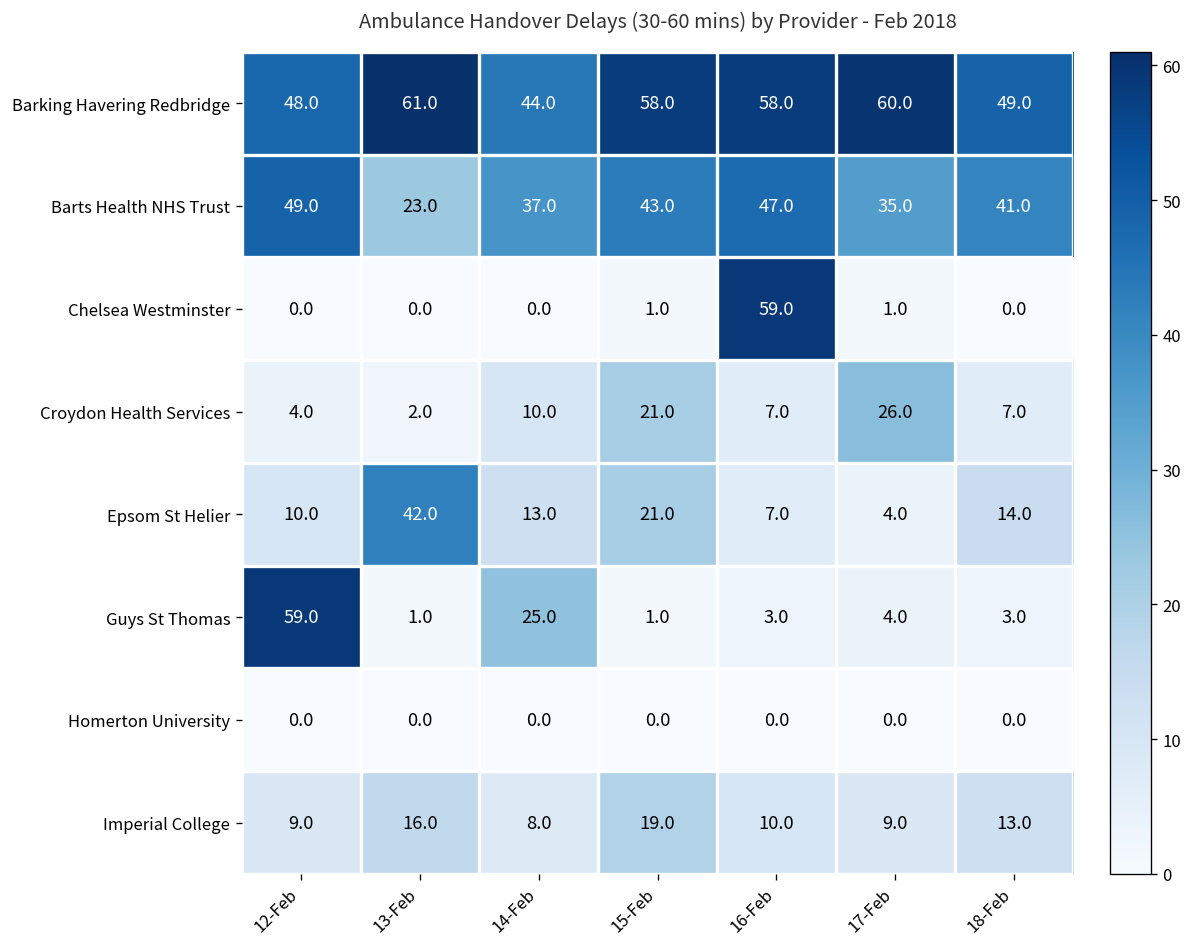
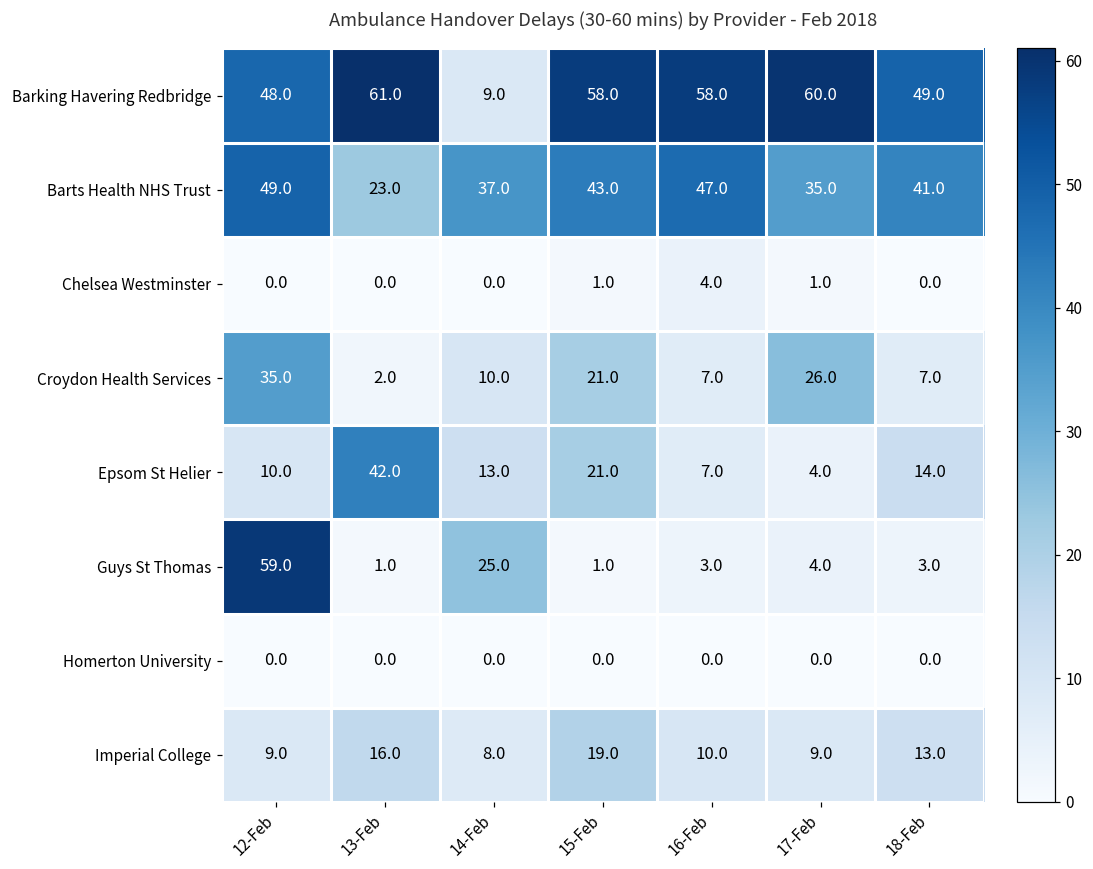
  {
    "Barking Havering Redbridge": {
      "12-Feb": 48.0,
      "13-Feb": 61.0,
-     "14-Feb": 44.0,
+     "14-Feb": 9.0,
      "15-Feb": 58.0,
      "16-Feb": 58.0,
      "17-Feb": 60.0,
      "18-Feb": 49.0
    },
    "Barts Health NHS Trust": {
      "12-Feb": 49.0,
      "13-Feb": 23.0,
      "14-Feb": 37.0,
      "15-Feb": 43.0,
      "16-Feb": 47.0,
      "17-Feb": 35.0,
      "18-Feb": 41.0
    },
    "Chelsea Westminster": {
      "12-Feb": 0.0,
      "13-Feb": 0.0,
      "14-Feb": 0.0,
      "15-Feb": 1.0,
-     "16-Feb": 59.0,
+     "16-Feb": 4.0,
      "17-Feb": 1.0,
      "18-Feb": 0.0
    },
    "Croydon Health Services": {
-     "12-Feb": 4.0,
+     "12-Feb": 35.0,
      "13-Feb": 2.0,
      "14-Feb": 10.0,
      "15-Feb": 21.0,
      "16-Feb": 7.0,
      "17-Feb": 26.0,
      "18-Feb": 7.0
    },
    "Epsom St Helier": {
      "12-Feb": 10.0,
      "13-Feb": 42.0,
      "14-Feb": 13.0,
      "15-Feb": 21.0,
      "16-Feb": 7.0,
      "17-Feb": 4.0,
      "18-Feb": 14.0
    },
    "Guys St Thomas": {
      "12-Feb": 59.0,
      "13-Feb": 1.0,
      "14-Feb": 25.0,
      "15-Feb": 1.0,
      "16-Feb": 3.0,
      "17-Feb": 4.0,
      "18-Feb": 3.0
    },
    "Homerton University": {
      "12-Feb": 0.0,
      "13-Feb": 0.0,
      "14-Feb": 0.0,
      "15-Feb": 0.0,
      "16-Feb": 0.0,
      "17-Feb": 0.0,
      "18-Feb": 0.0
    },
    "Imperial College": {
      "12-Feb": 9.0,
      "13-Feb": 16.0,
      "14-Feb": 8.0,
      "15-Feb": 19.0,
      "16-Feb": 10.0,
      "17-Feb": 9.0,
      "18-Feb": 13.0
    }
  }
